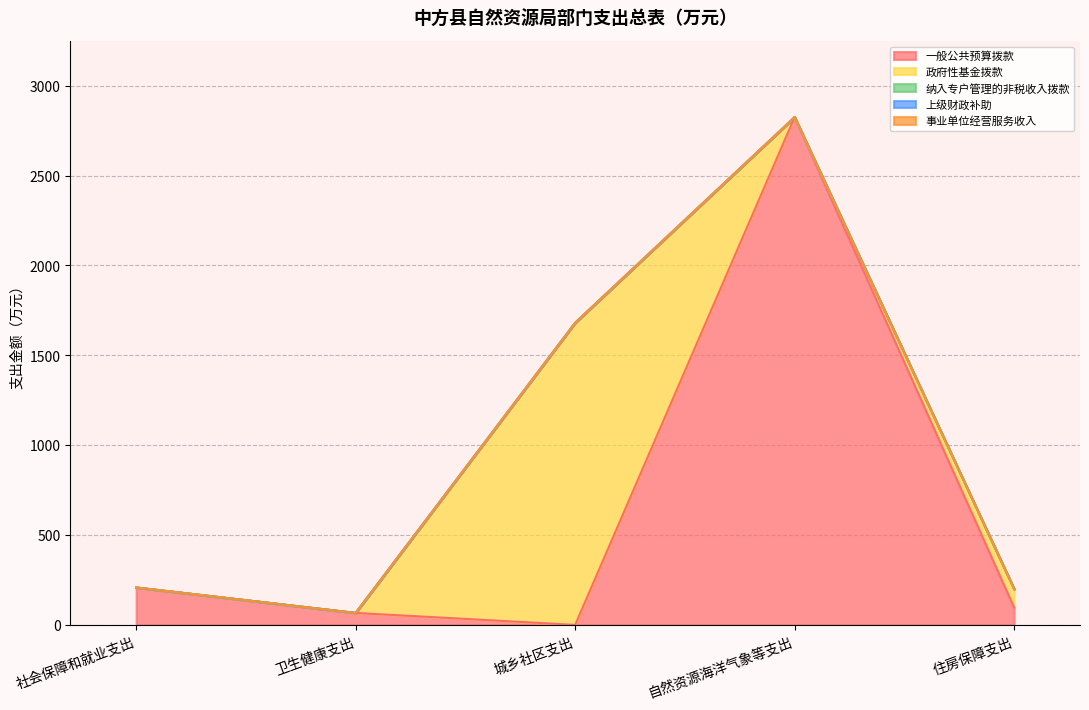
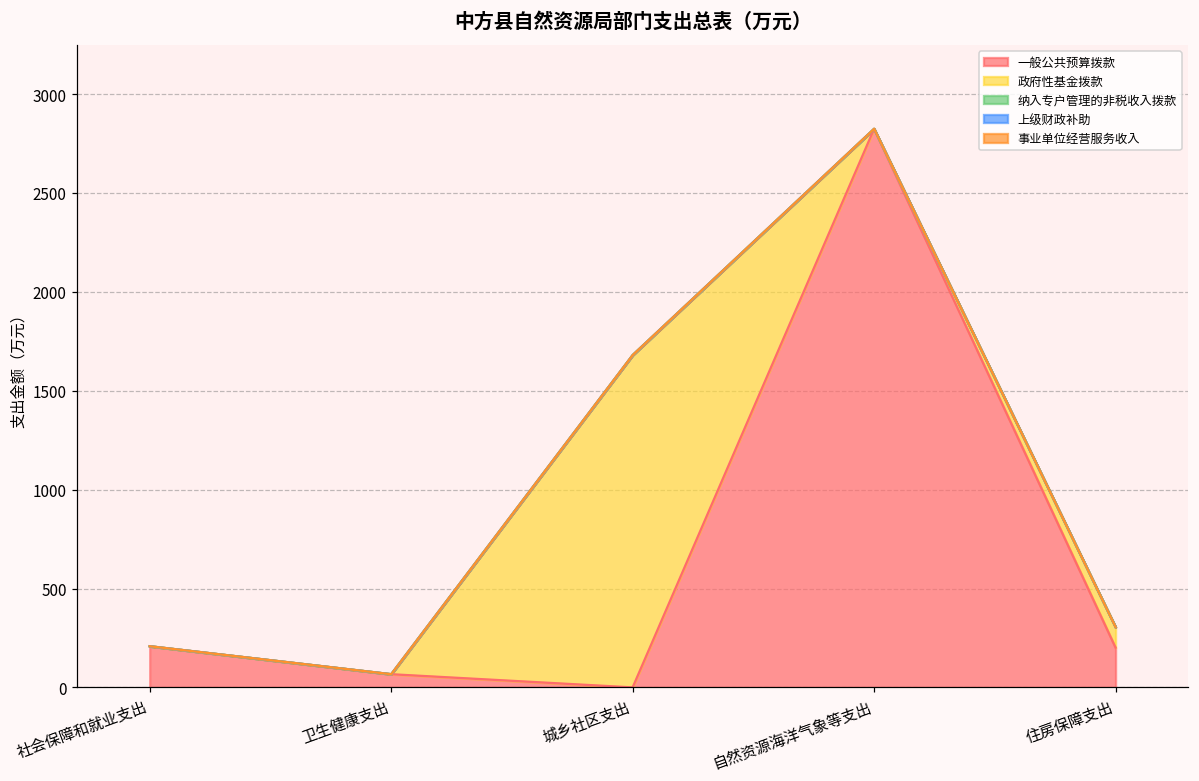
  {
    "一般公共预算拨款": {
      "城乡社区支出": 0,
-     "住房保障支出": 100
+     "住房保障支出": 200
    }
  }
